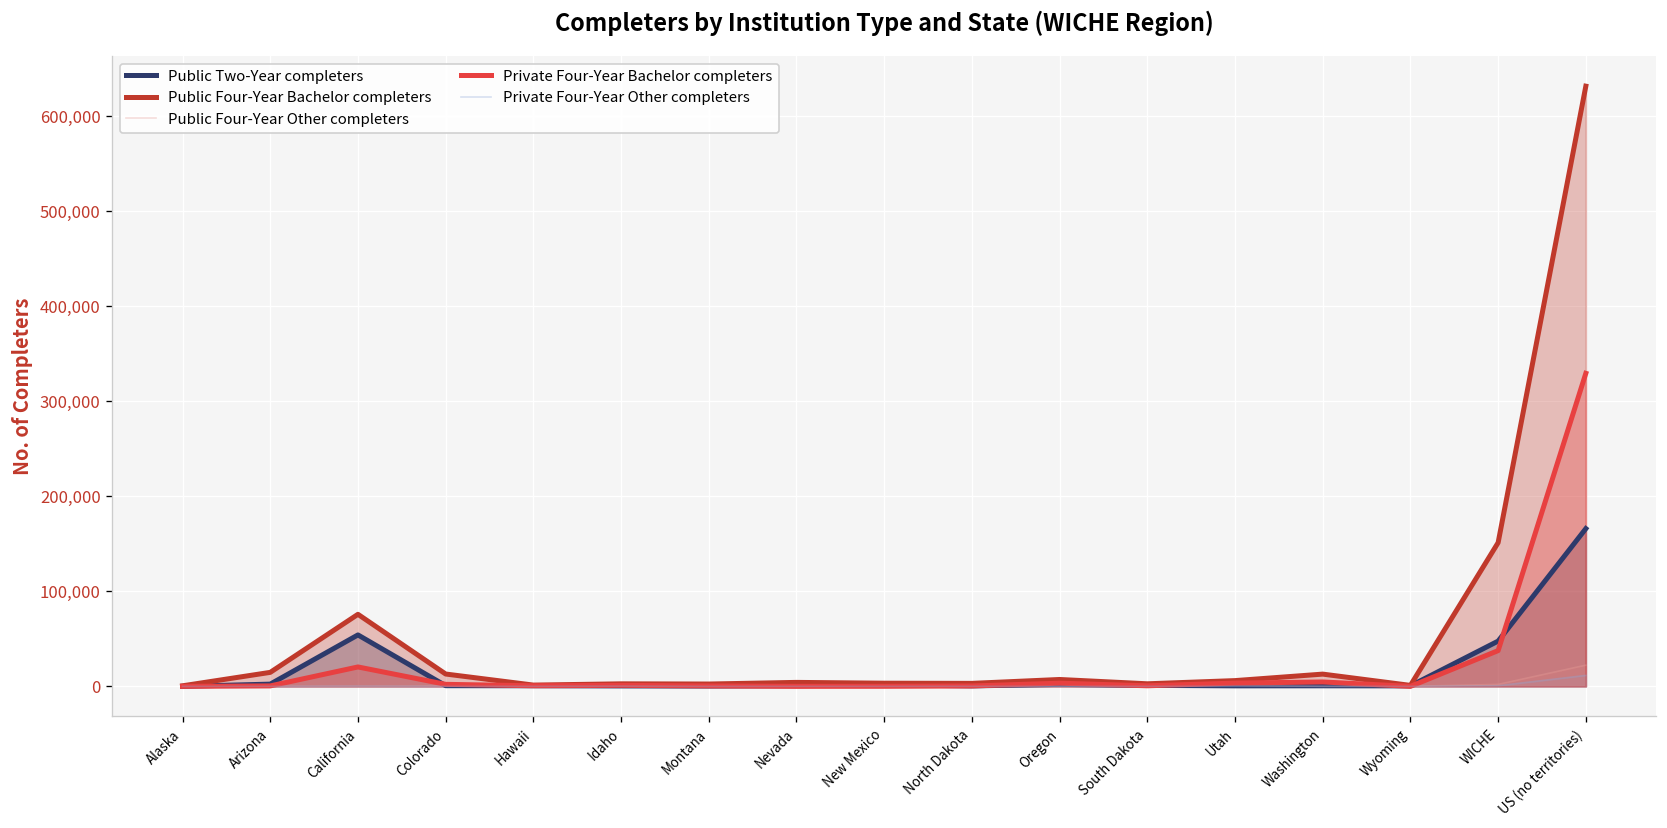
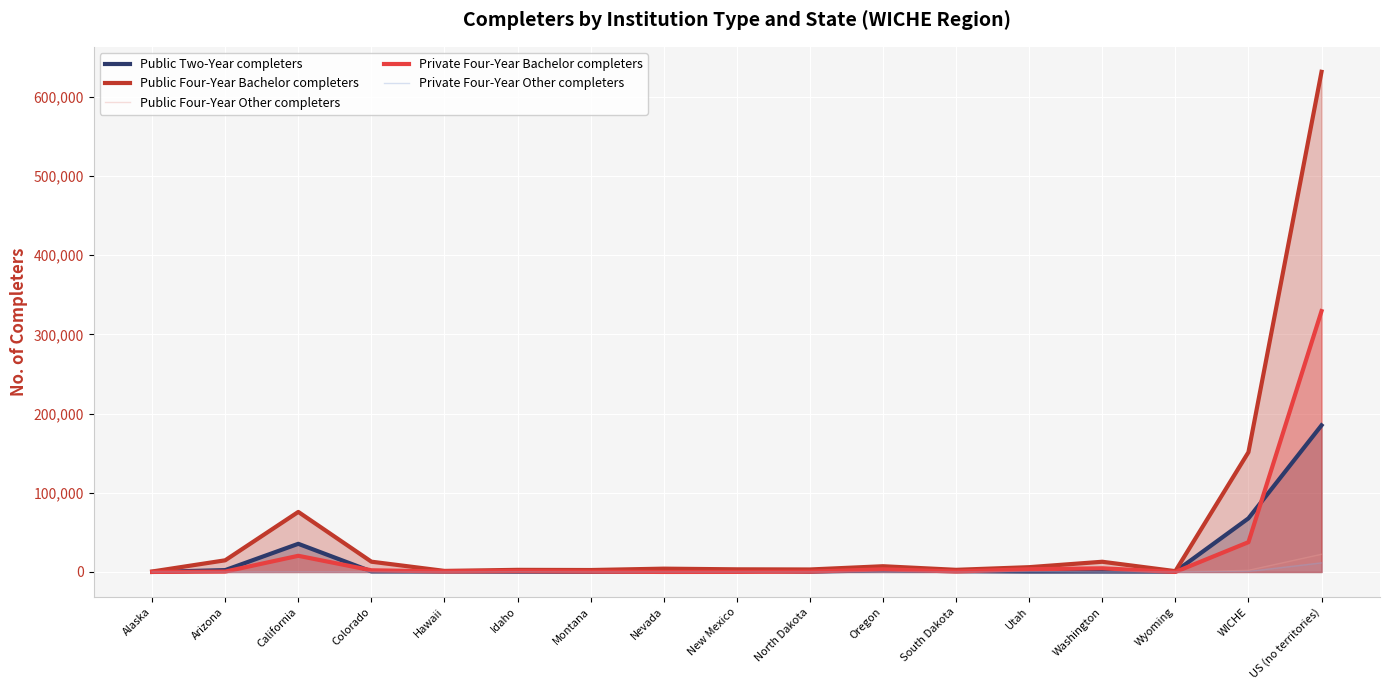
  {
    "Public Two-Year completers": {
-     "California": "50,000",
-     "WICHE": "50,000",
-     "US (no territories)": "170,000"
+     "California": "40,000",
+     "WICHE": "70,000",
+     "US (no territories)": "190,000"
    }
  }
